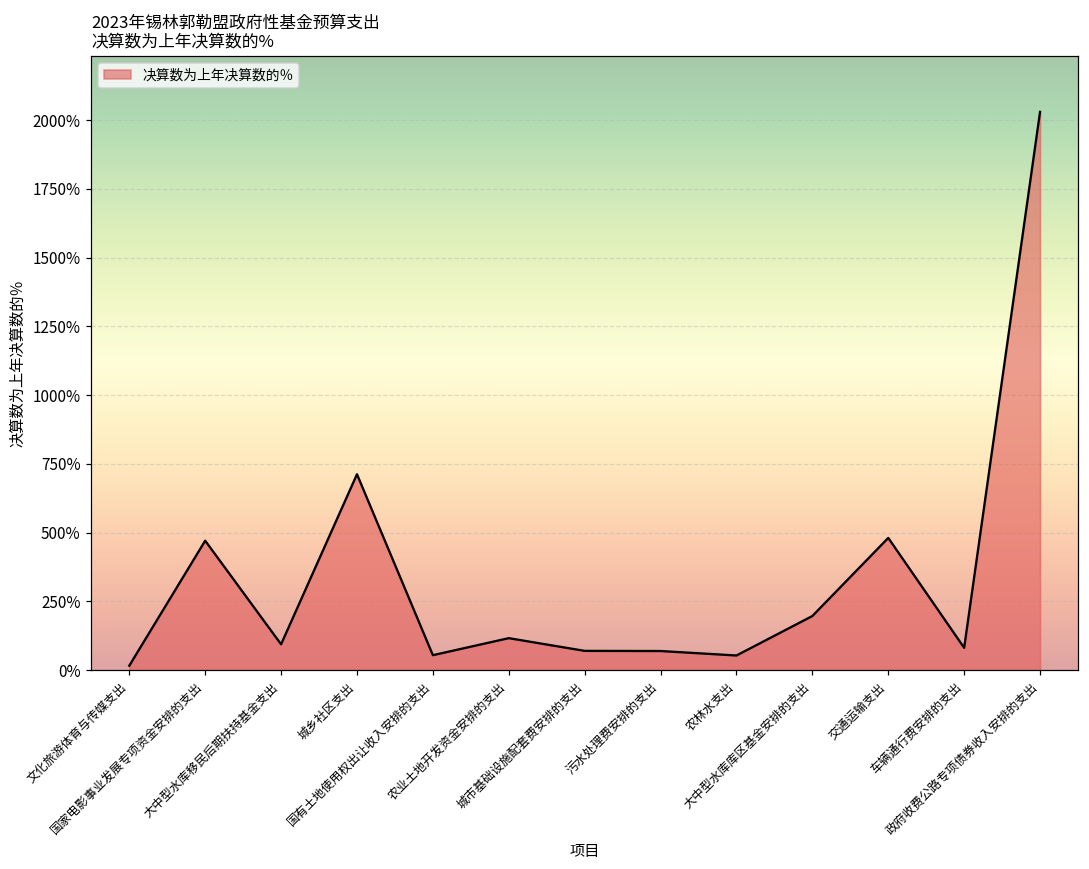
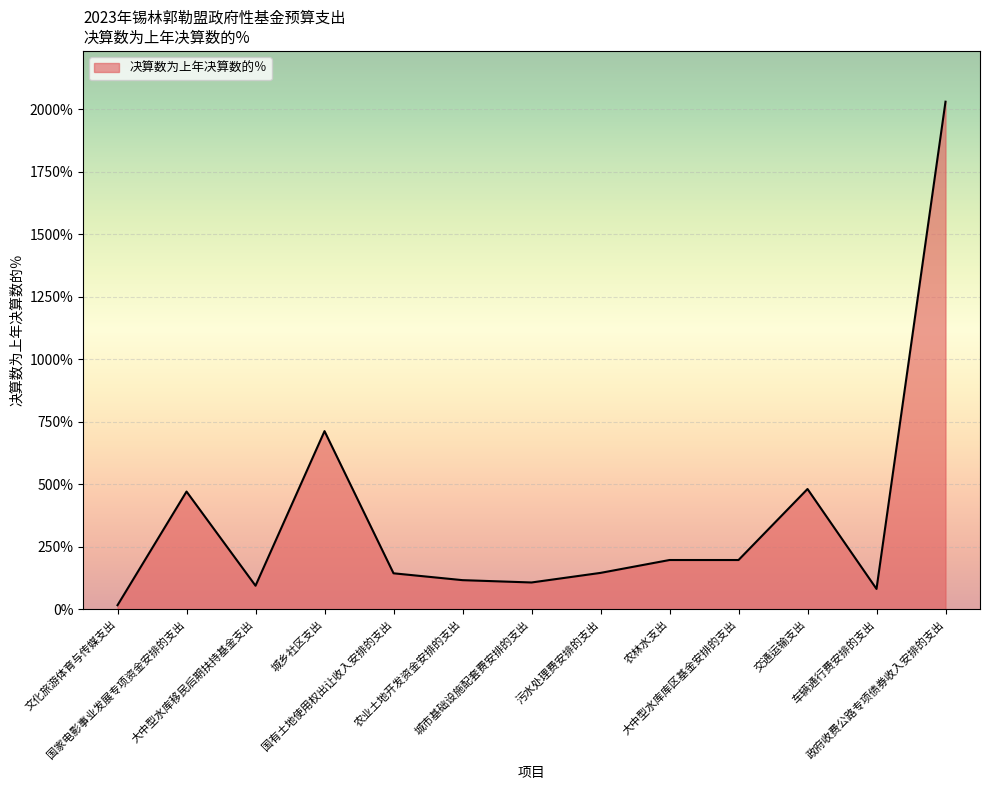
  {
    "文化旅游体育与传媒支出": "20%",
    "国家电影事业发展专项资金安排的支出": "470%",
    "大中型水库移民后期扶持基金支出": "90%",
    "城乡社区支出": "710%",
-   "国有土地使用权出让收入安排的支出": "50%",
+   "国有土地使用权出让收入安排的支出": "140%",
    "农业土地开发资金安排的支出": "120%",
-   "城市基础设施配套费安排的支出": "70%",
-   "污水处理费安排的支出": "70%",
-   "农林水支出": "50%",
+   "城市基础设施配套费安排的支出": "110%",
+   "污水处理费安排的支出": "150%",
+   "农林水支出": "200%",
    "大中型水库库区基金安排的支出": "200%",
    "交通运输支出": "480%",
    "车辆通行费安排的支出": "80%",
    "政府收费公路专项债券收入安排的支出": "2030%"
  }
